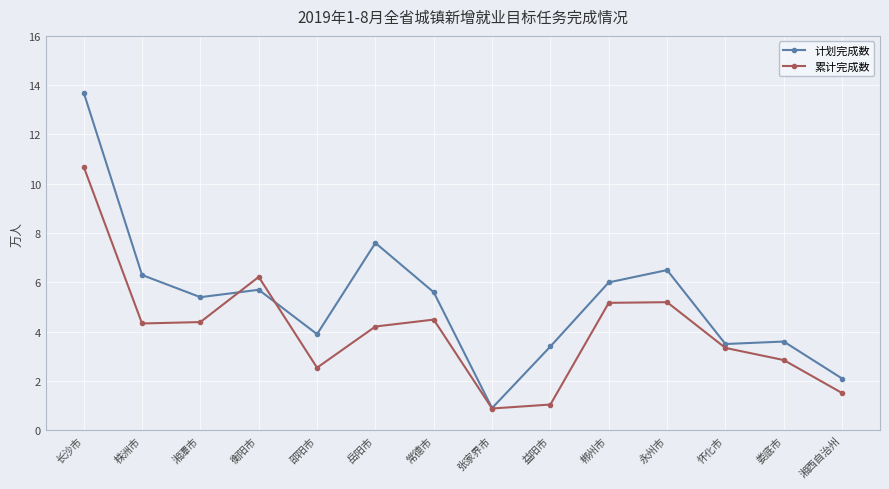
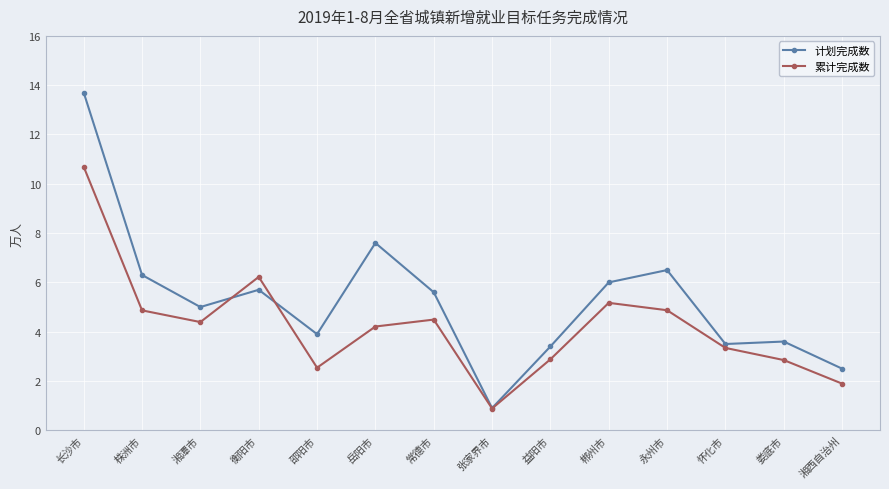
  {
    "计划完成数": {
      "长沙市": 13.7,
      "株洲市": 6.3,
-     "湘潭市": 5.4,
+     "湘潭市": 5.0,
      "衡阳市": 5.7,
      "邵阳市": 3.9,
      "岳阳市": 7.6,
      "常德市": 5.6,
      "益阳市": 3.4,
      "郴州市": 6.0,
      "永州市": 6.5,
      "怀化市": 3.5,
      "娄底市": 3.6,
-     "湘西自治州": 2.1
+     "湘西自治州": 2.5
    },
    "累计完成数": {
      "长沙市": 10.7,
-     "株洲市": 4.3,
+     "株洲市": 4.9,
      "湘潭市": 4.4,
      "衡阳市": 6.2,
      "邵阳市": 2.5,
      "岳阳市": 4.2,
      "常德市": 4.5,
-     "益阳市": 1.0,
+     "益阳市": 2.9,
      "郴州市": 5.2,
-     "永州市": 5.2,
+     "永州市": 4.9,
      "怀化市": 3.3,
      "娄底市": 2.8,
-     "湘西自治州": 1.5
+     "湘西自治州": 1.9
    }
  }
